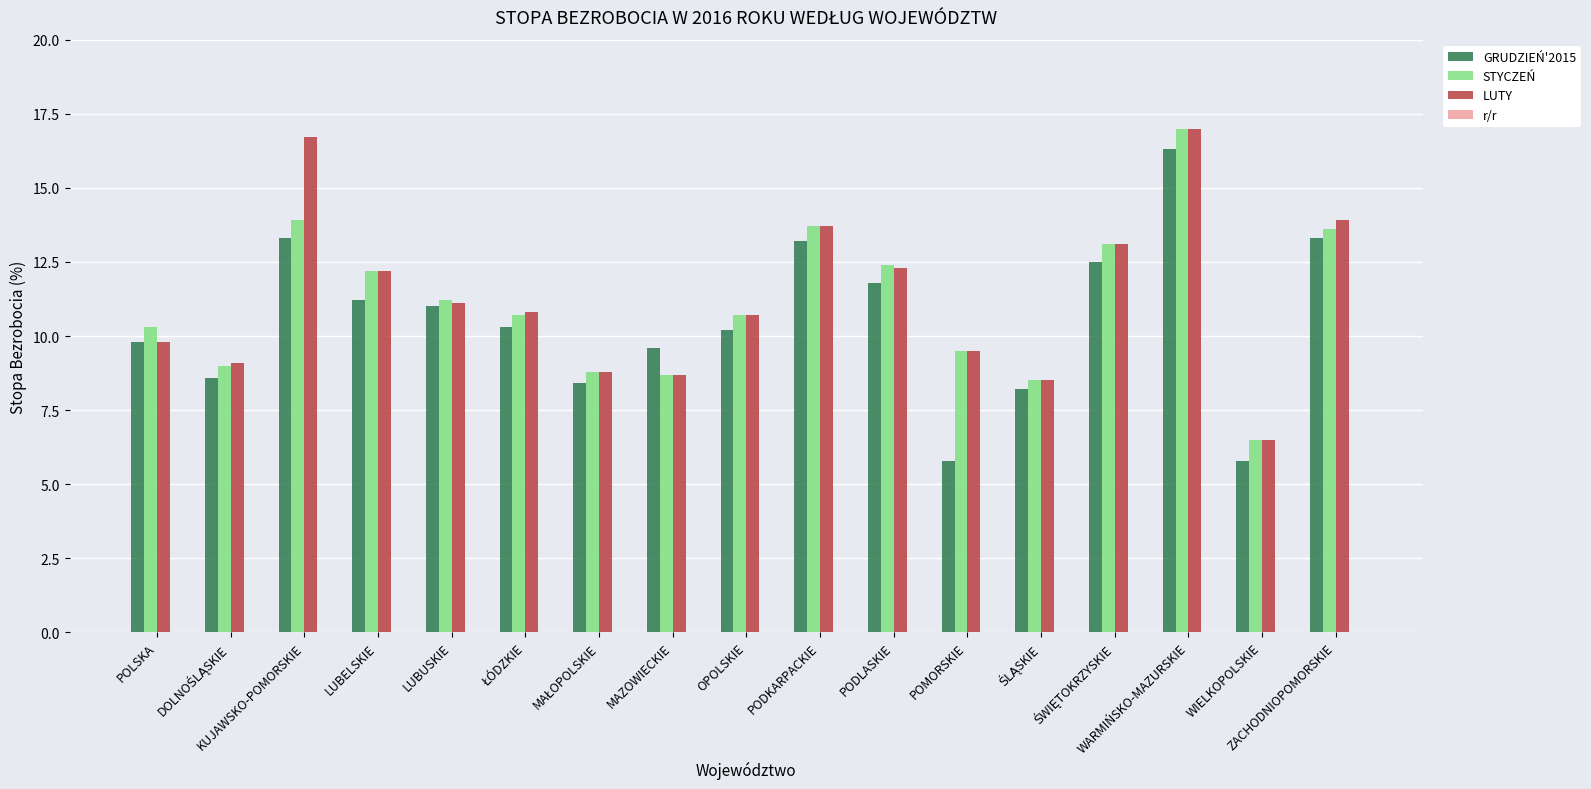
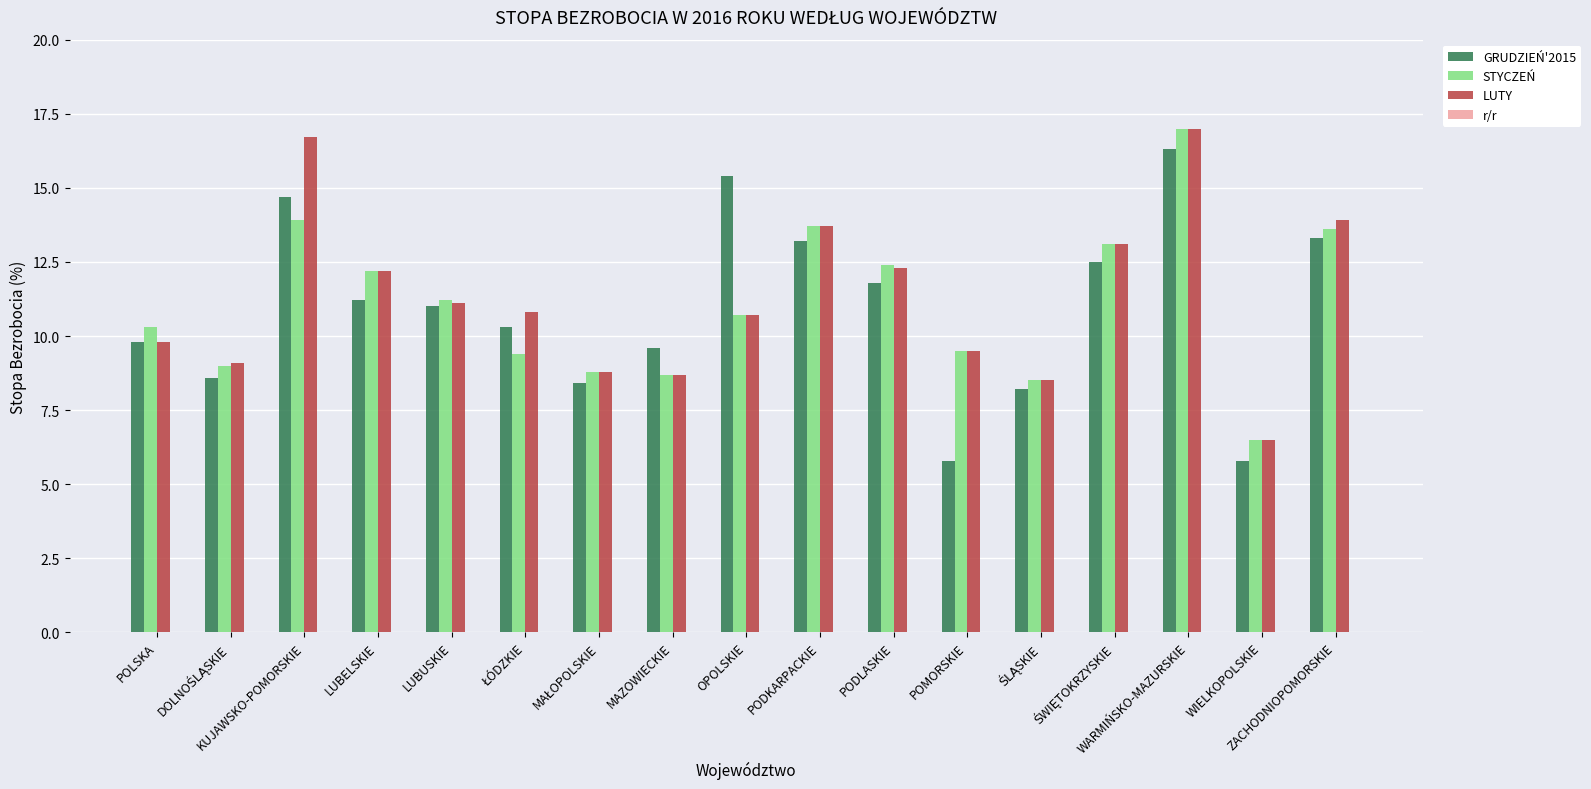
  {
    "GRUDZIEŃ'2015": {
      "POLSKA": 9.8,
      "DOLNOŚLĄSKIE": 8.6,
-     "KUJAWSKO-POMORSKIE": 13.3,
+     "KUJAWSKO-POMORSKIE": 14.7,
      "LUBELSKIE": 11.2,
      "LUBUSKIE": 11.0,
      "ŁÓDZKIE": 10.3,
      "MAŁOPOLSKIE": 8.4,
      "MAZOWIECKIE": 9.6,
-     "OPOLSKIE": 10.2,
+     "OPOLSKIE": 15.4,
      "PODKARPACKIE": 13.2,
      "PODLASKIE": 11.8,
      "POMORSKIE": 5.8,
      "ŚLĄSKIE": 8.2,
      "ŚWIĘTOKRZYSKIE": 12.5,
      "WARMIŃSKO-MAZURSKIE": 16.3,
      "WIELKOPOLSKIE": 5.8,
      "ZACHODNIOPOMORSKIE": 13.3
    },
    "STYCZEŃ": {
      "POLSKA": 10.3,
      "DOLNOŚLĄSKIE": 9.0,
      "KUJAWSKO-POMORSKIE": 13.9,
      "LUBELSKIE": 12.2,
      "LUBUSKIE": 11.2,
-     "ŁÓDZKIE": 10.7,
+     "ŁÓDZKIE": 9.4,
      "MAŁOPOLSKIE": 8.8,
      "MAZOWIECKIE": 8.7,
      "OPOLSKIE": 10.7,
      "PODKARPACKIE": 13.7,
      "PODLASKIE": 12.4,
      "POMORSKIE": 9.5,
      "ŚLĄSKIE": 8.5,
      "ŚWIĘTOKRZYSKIE": 13.1,
      "WARMIŃSKO-MAZURSKIE": 17.0,
      "WIELKOPOLSKIE": 6.5,
      "ZACHODNIOPOMORSKIE": 13.6
    },
    "LUTY": {
      "POLSKA": 9.8,
      "DOLNOŚLĄSKIE": 9.1,
      "KUJAWSKO-POMORSKIE": 16.7,
      "LUBELSKIE": 12.2,
      "LUBUSKIE": 11.1,
      "ŁÓDZKIE": 10.8,
      "MAŁOPOLSKIE": 8.8,
      "MAZOWIECKIE": 8.7,
      "OPOLSKIE": 10.7,
      "PODKARPACKIE": 13.7,
      "PODLASKIE": 12.3,
      "POMORSKIE": 9.5,
      "ŚLĄSKIE": 8.5,
      "ŚWIĘTOKRZYSKIE": 13.1,
      "WARMIŃSKO-MAZURSKIE": 17.0,
      "WIELKOPOLSKIE": 6.5,
      "ZACHODNIOPOMORSKIE": 13.9
    }
  }
